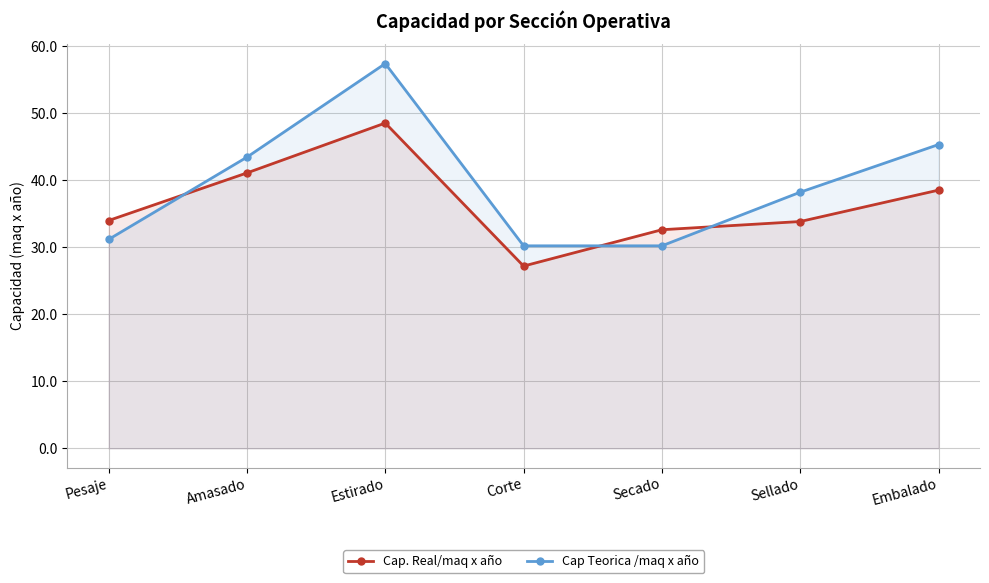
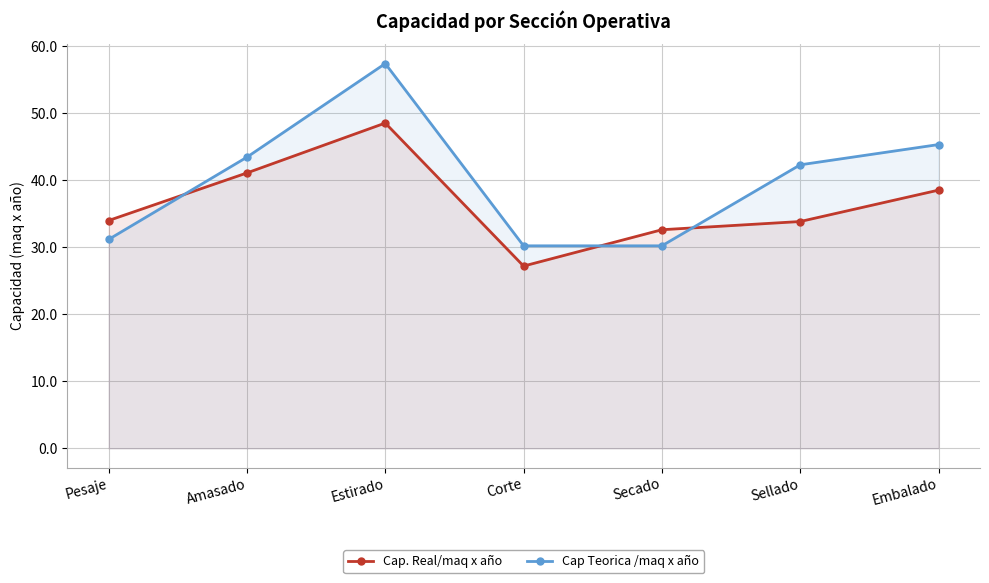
  {
    "Cap. Real/maq x año": {
      "Pesaje": 34,
      "Amasado": 41,
      "Estirado": 49,
      "Corte": 27,
      "Secado": 33,
      "Sellado": 34,
      "Embalado": 39
    },
    "Cap Teorica /maq x año": {
      "Pesaje": 31,
      "Amasado": 43,
      "Estirado": 57,
      "Corte": 30,
      "Secado": 30,
-     "Sellado": 38,
+     "Sellado": 42,
      "Embalado": 45
    }
  }
